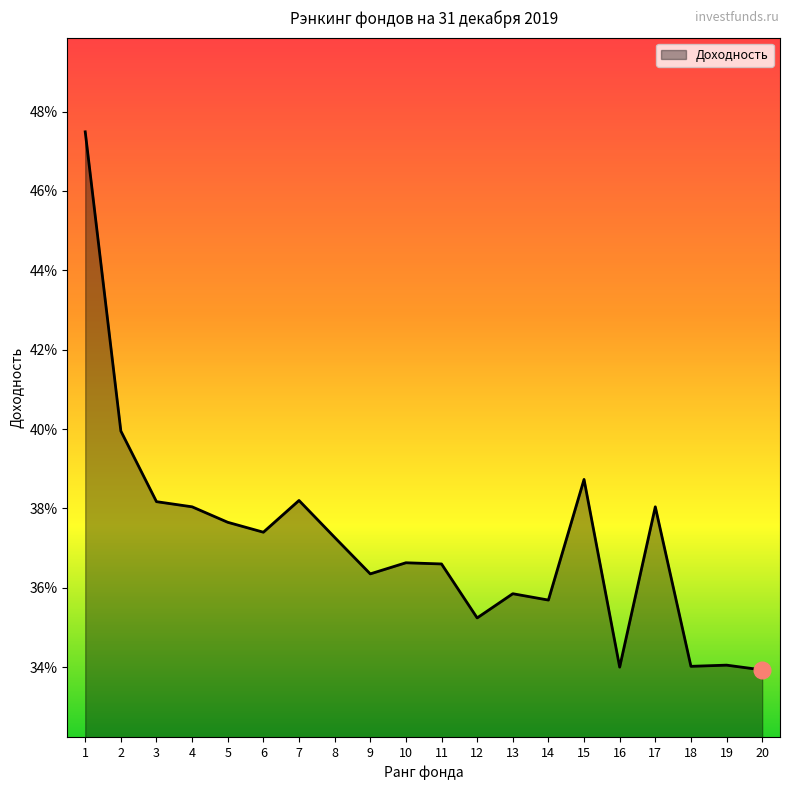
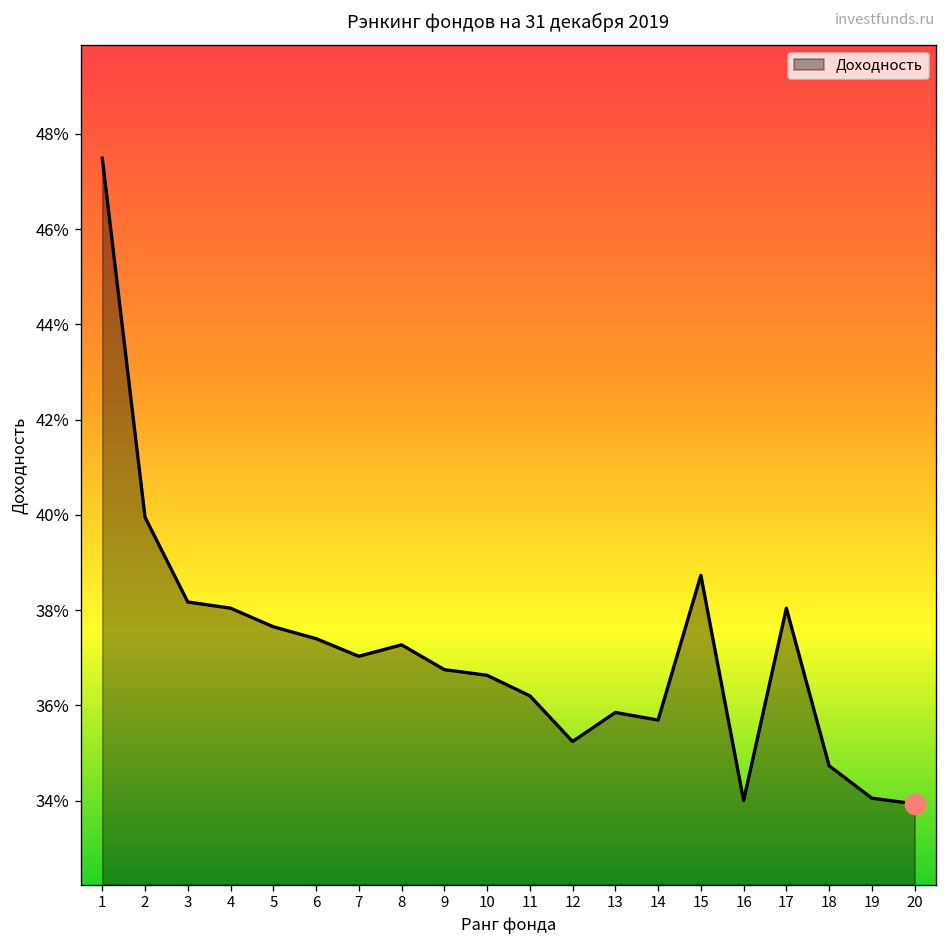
  {
    "Доходность": {
      "1": "47.5%",
      "2": "40.0%",
      "3": "38.2%",
      "4": "38.0%",
      "5": "37.7%",
      "6": "37.4%",
-     "7": "38.2%",
+     "7": "37.0%",
      "8": "37.3%",
-     "9": "36.4%",
+     "9": "36.8%",
      "10": "36.6%",
-     "11": "36.6%",
+     "11": "36.2%",
      "12": "35.2%",
      "13": "35.9%",
      "14": "35.7%",
      "15": "38.7%",
      "16": "34.0%",
      "17": "38.0%",
-     "18": "34.0%",
+     "18": "34.7%",
      "19": "34.1%"
    }
  }
